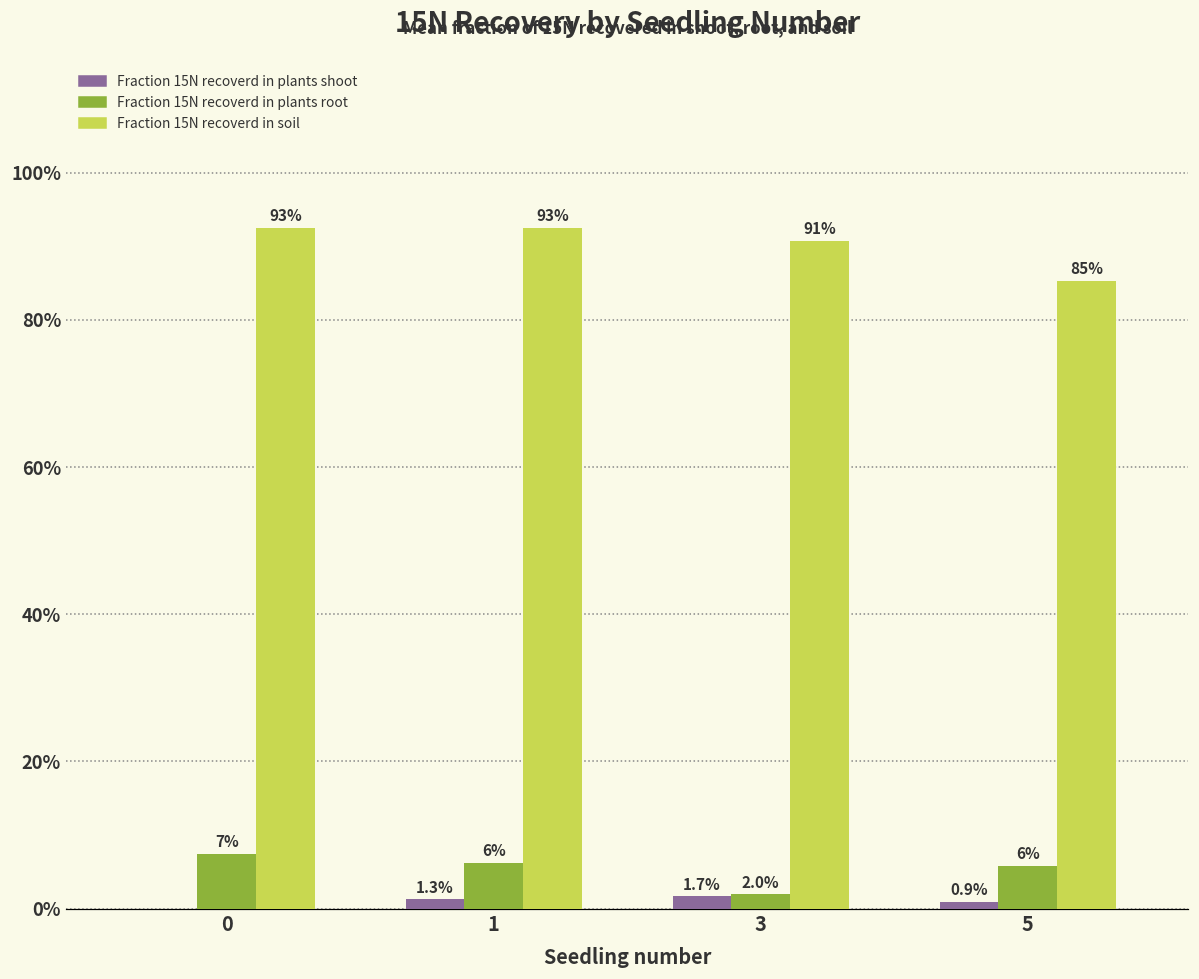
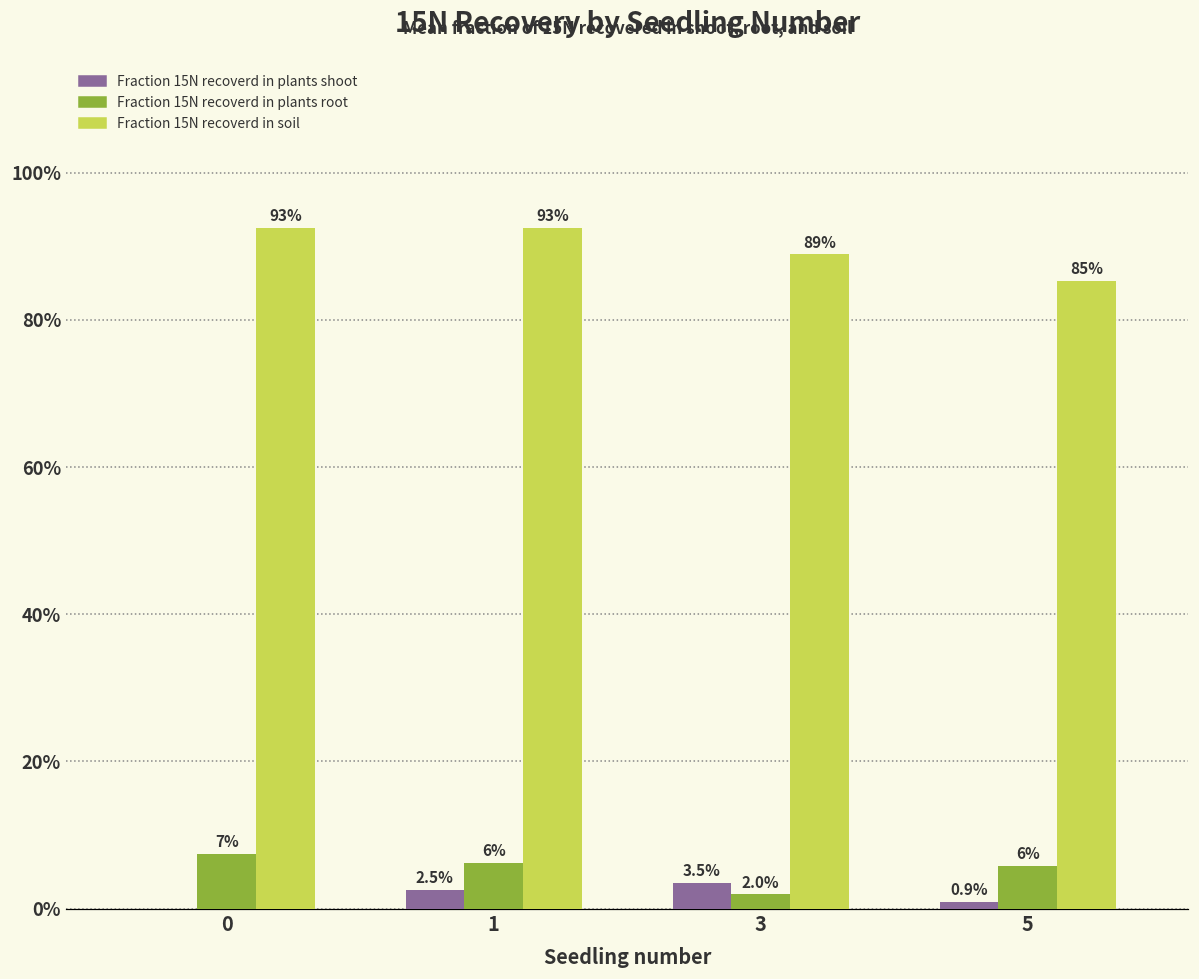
  {
    "Fraction 15N recoverd in plants shoot": {
-     "1": "1.3%",
-     "3": "1.7%",
+     "1": "2.5%",
+     "3": "3.5%",
      "5": "0.9%"
    },
    "Fraction 15N recoverd in plants root": {
      "0": "7%",
      "1": "6%",
      "3": "2.0%",
      "5": "6%"
    },
    "Fraction 15N recoverd in soil": {
      "0": "93%",
      "1": "93%",
-     "3": "91%",
+     "3": "89%",
      "5": "85%"
    }
  }
